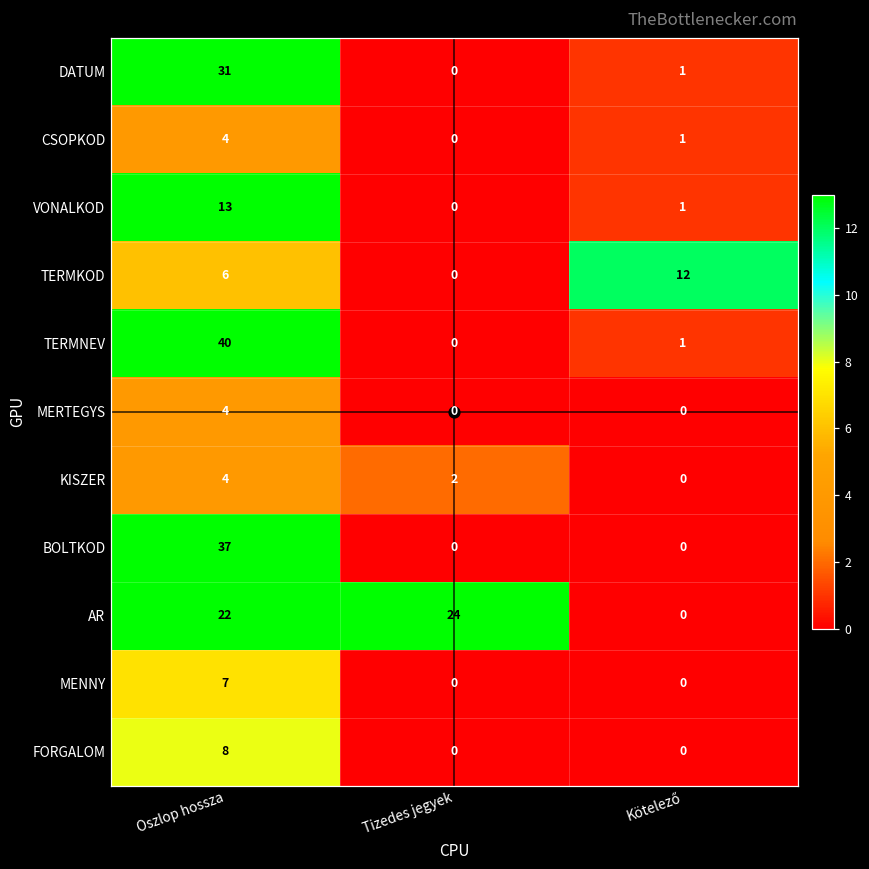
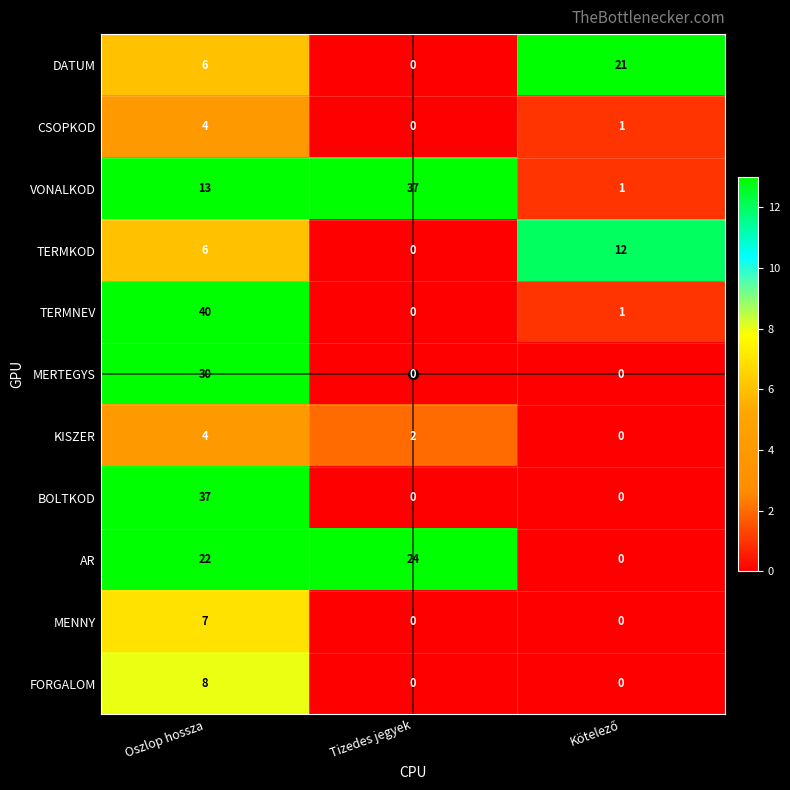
  {
    "DATUM": {
-     "Oszlop hossza": 31,
+     "Oszlop hossza": 6,
      "Tizedes jegyek": 0,
-     "Kötelező": 1
+     "Kötelező": 21
    },
    "CSOPKOD": {
      "Oszlop hossza": 4,
      "Tizedes jegyek": 0,
      "Kötelező": 1
    },
    "VONALKOD": {
      "Oszlop hossza": 13,
-     "Tizedes jegyek": 0,
+     "Tizedes jegyek": 37,
      "Kötelező": 1
    },
    "TERMKOD": {
      "Oszlop hossza": 6,
      "Tizedes jegyek": 0,
      "Kötelező": 12
    },
    "TERMNEV": {
      "Oszlop hossza": 40,
      "Tizedes jegyek": 0,
      "Kötelező": 1
    },
    "MERTEGYS": {
-     "Oszlop hossza": 4,
+     "Oszlop hossza": 30,
      "Kötelező": 0
    },
    "KISZER": {
      "Oszlop hossza": 4,
      "Tizedes jegyek": 2,
      "Kötelező": 0
    },
    "BOLTKOD": {
      "Oszlop hossza": 37,
      "Tizedes jegyek": 0,
      "Kötelező": 0
    },
    "AR": {
      "Oszlop hossza": 22,
      "Tizedes jegyek": 24,
      "Kötelező": 0
    },
    "MENNY": {
      "Oszlop hossza": 7,
      "Tizedes jegyek": 0,
      "Kötelező": 0
    },
    "FORGALOM": {
      "Oszlop hossza": 8,
      "Tizedes jegyek": 0,
      "Kötelező": 0
    }
  }
